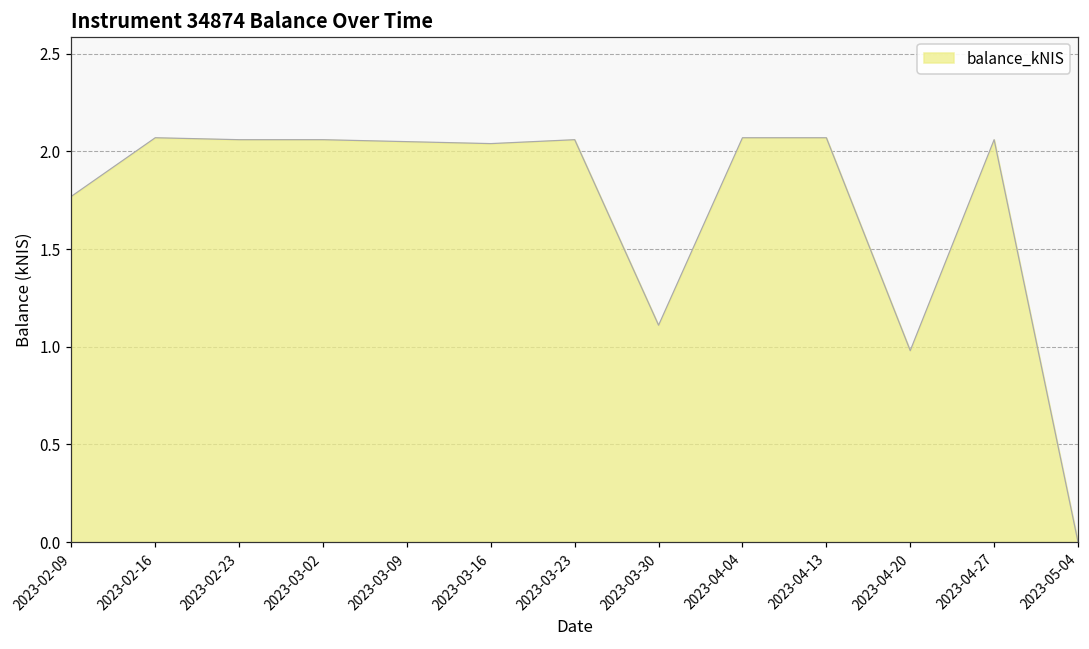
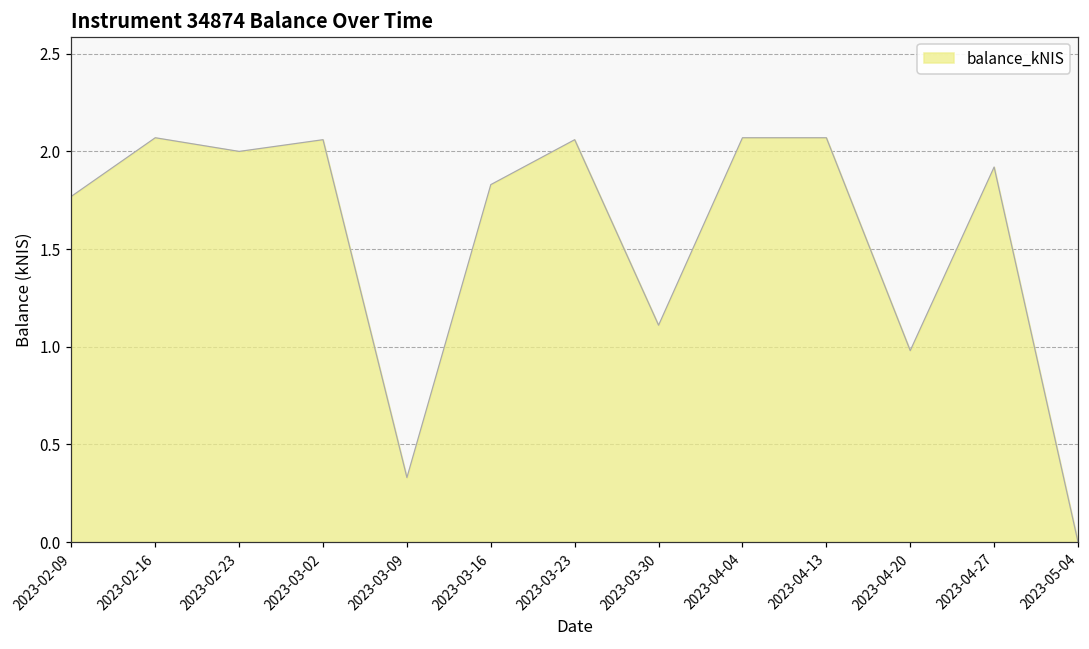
  {
    "2023-02-09": 1.77,
    "2023-02-16": 2.07,
-   "2023-02-23": 2.06,
+   "2023-02-23": 2.00,
    "2023-03-02": 2.06,
-   "2023-03-09": 2.05,
-   "2023-03-16": 2.04,
+   "2023-03-09": 0.33,
+   "2023-03-16": 1.83,
    "2023-03-23": 2.06,
    "2023-03-30": 1.11,
    "2023-04-04": 2.07,
    "2023-04-13": 2.07,
    "2023-04-20": 0.98,
-   "2023-04-27": 2.06,
+   "2023-04-27": 1.92,
    "2023-05-04": 0.00
  }
